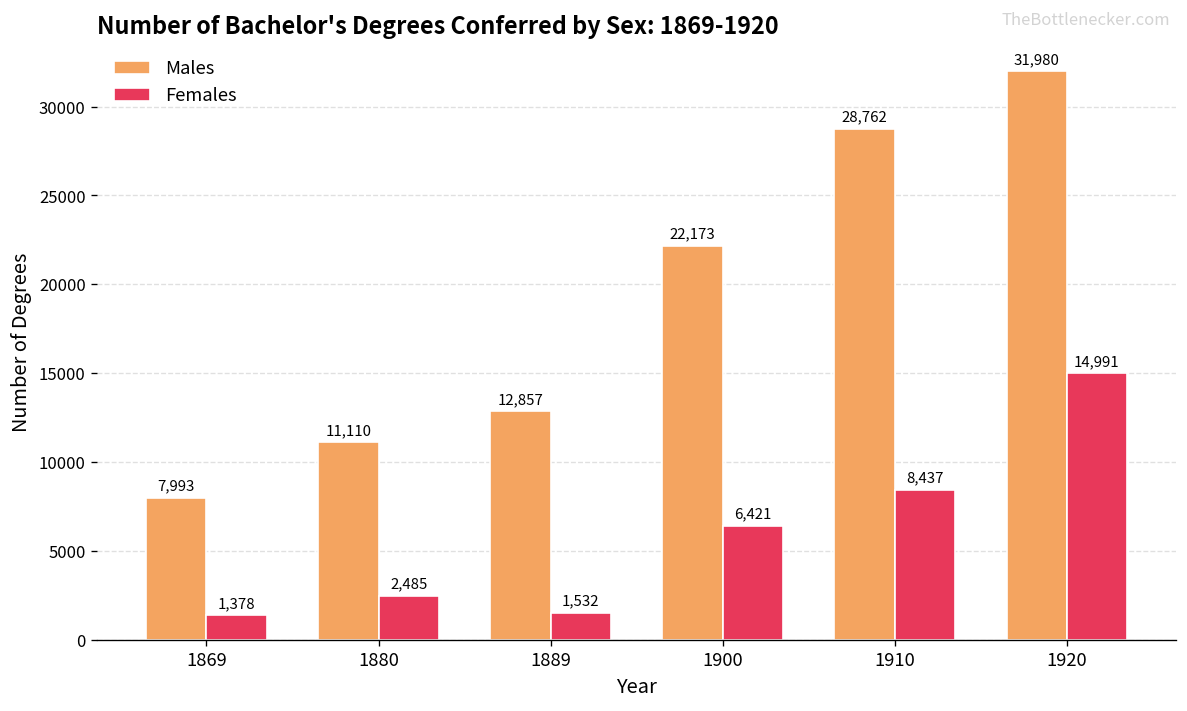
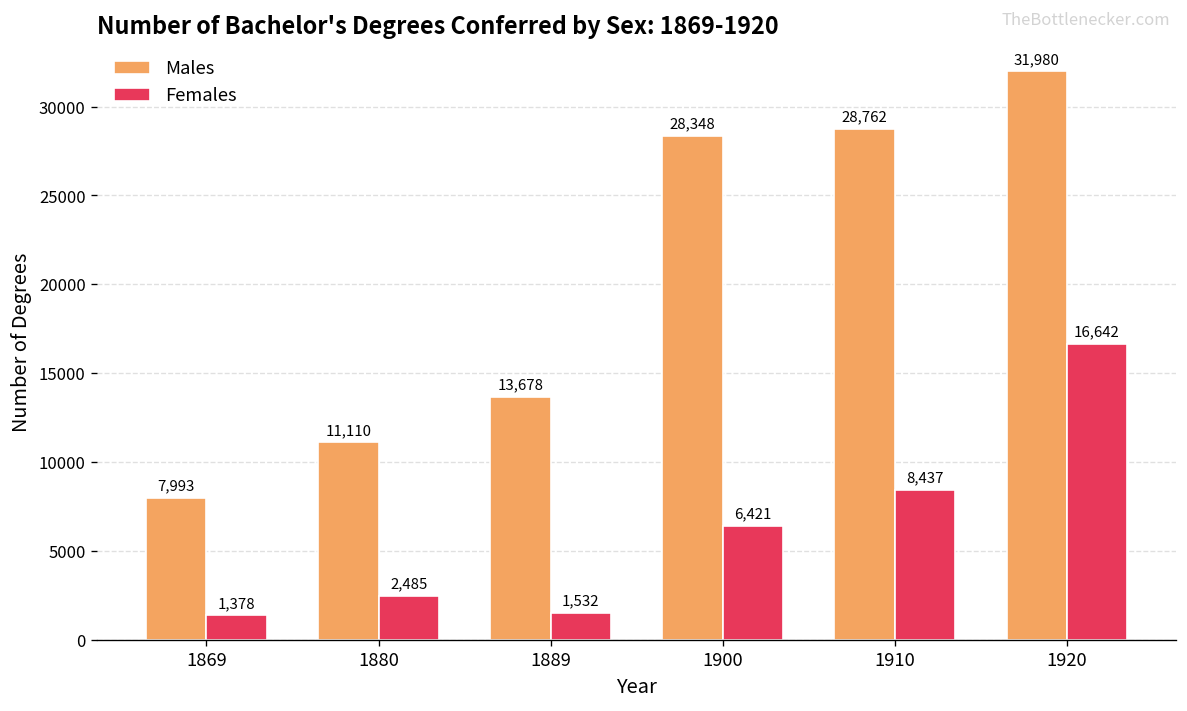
  {
    "Males": {
      "1869": "7,993",
      "1880": "11,110",
-     "1889": "12,857",
-     "1900": "22,173",
+     "1889": "13,678",
+     "1900": "28,348",
      "1910": "28,762",
      "1920": "31,980"
    },
    "Females": {
      "1869": "1,378",
      "1880": "2,485",
      "1889": "1,532",
      "1900": "6,421",
      "1910": "8,437",
-     "1920": "14,991"
+     "1920": "16,642"
    }
  }
